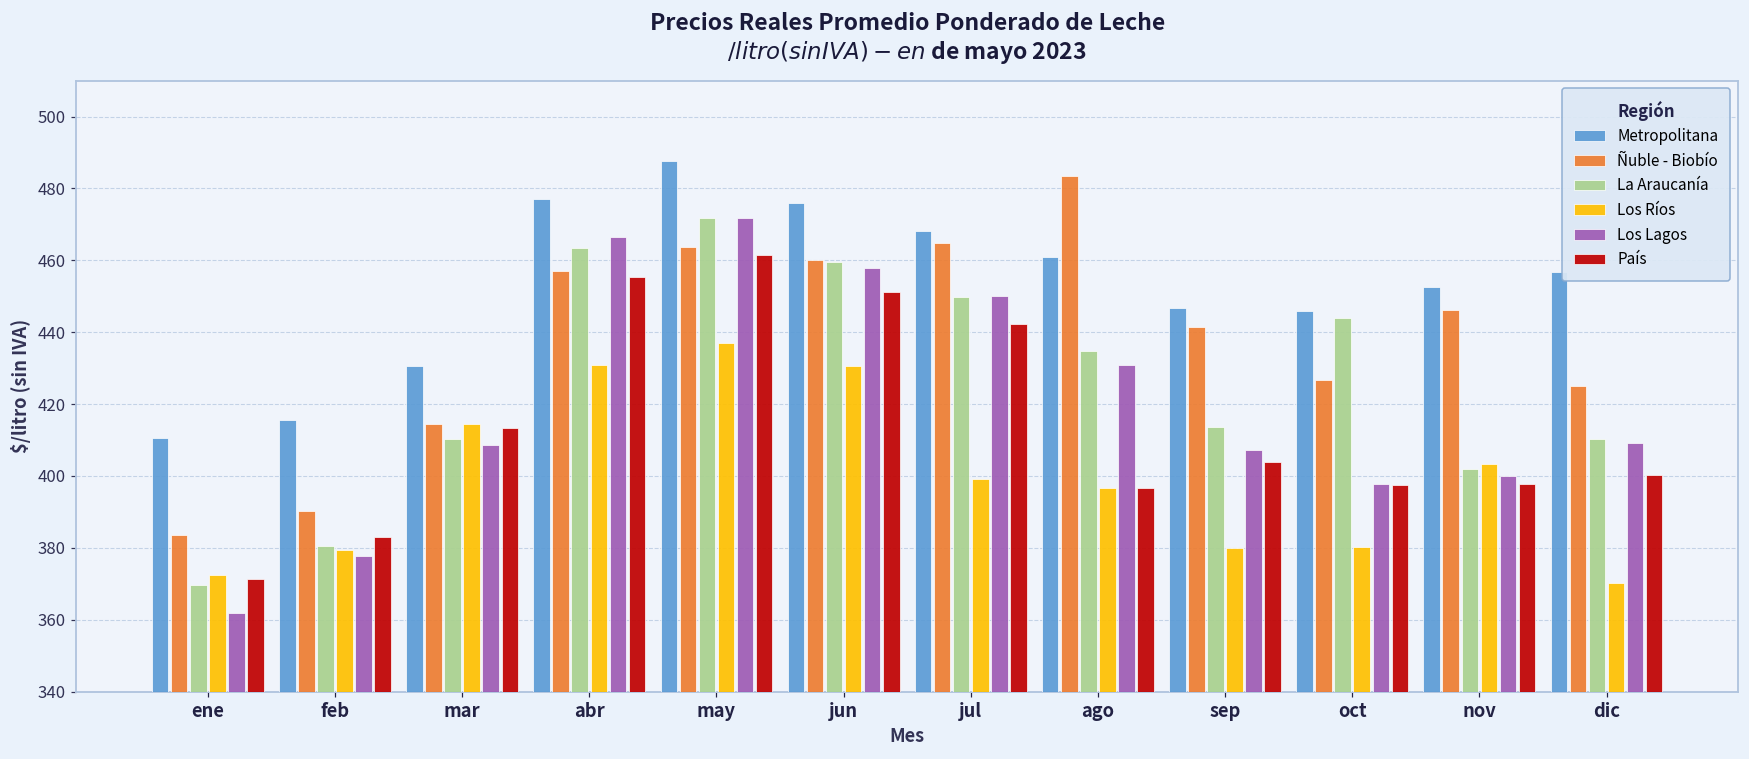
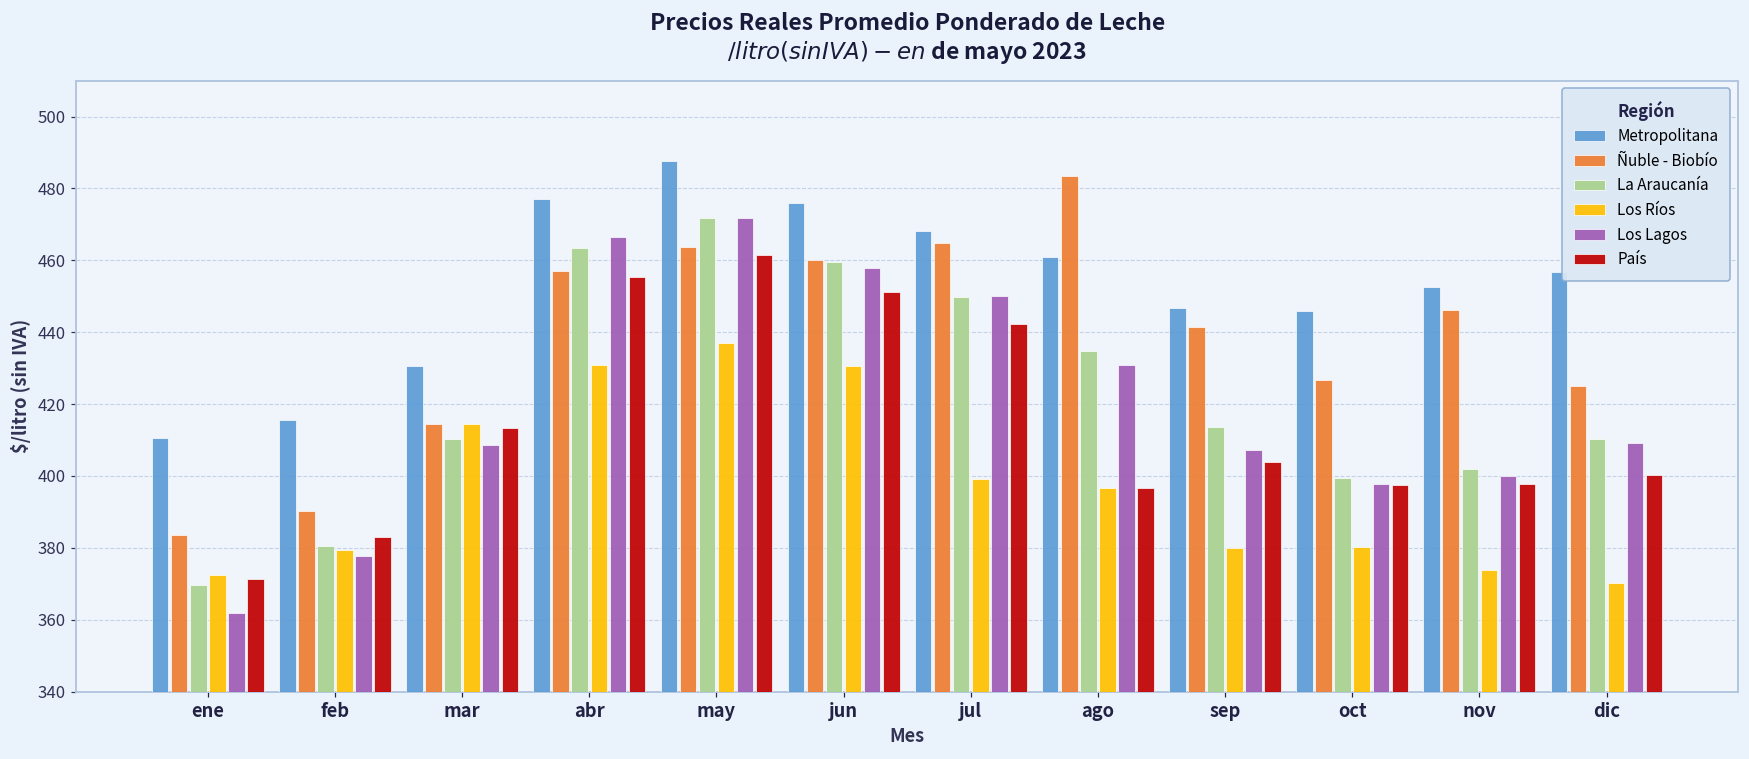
  {
    "Metropolitana": {
      "ene": 410,
      "feb": 416,
      "mar": 431,
      "abr": 477,
      "may": 488,
      "jun": 476,
      "jul": 468,
      "ago": 461,
      "sep": 447,
      "oct": 446,
      "nov": 452,
      "dic": 457
    },
    "Ñuble - Biobío": {
      "ene": 384,
      "feb": 390,
      "mar": 414,
      "abr": 457,
      "may": 464,
      "jun": 460,
      "jul": 465,
      "ago": 483,
      "sep": 441,
      "oct": 427,
      "nov": 446,
      "dic": 425
    },
    "La Araucanía": {
      "ene": 370,
      "feb": 381,
      "mar": 410,
      "abr": 463,
      "may": 472,
      "jun": 460,
      "jul": 450,
      "ago": 435,
      "sep": 414,
-     "oct": 444,
+     "oct": 399,
      "nov": 402,
      "dic": 410
    },
    "Los Ríos": {
      "ene": 373,
      "feb": 379,
      "mar": 414,
      "abr": 431,
      "may": 437,
      "jun": 431,
      "jul": 399,
      "ago": 397,
      "sep": 380,
      "oct": 380,
-     "nov": 403,
+     "nov": 374,
      "dic": 370
    },
    "Los Lagos": {
      "ene": 362,
      "feb": 378,
      "mar": 408,
      "abr": 466,
      "may": 472,
      "jun": 458,
      "jul": 450,
      "ago": 431,
      "sep": 407,
      "oct": 398,
      "nov": 400,
      "dic": 409
    },
    "País": {
      "ene": 371,
      "feb": 383,
      "mar": 413,
      "abr": 455,
      "may": 462,
      "jun": 451,
      "jul": 442,
      "ago": 397,
      "sep": 404,
      "oct": 397,
      "nov": 398,
      "dic": 400
    }
  }
